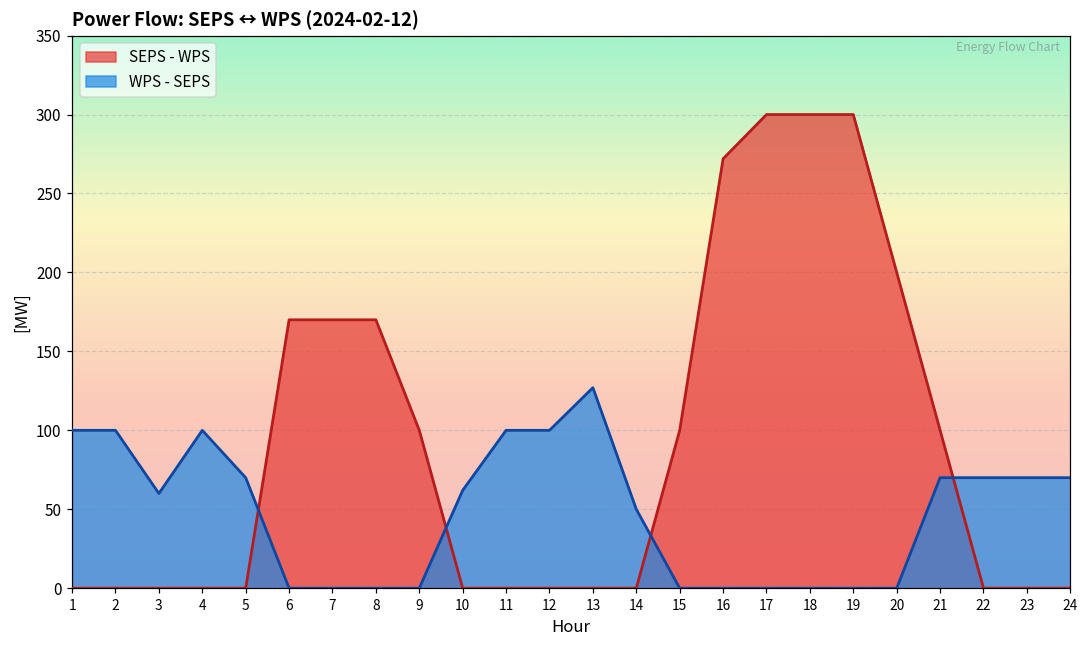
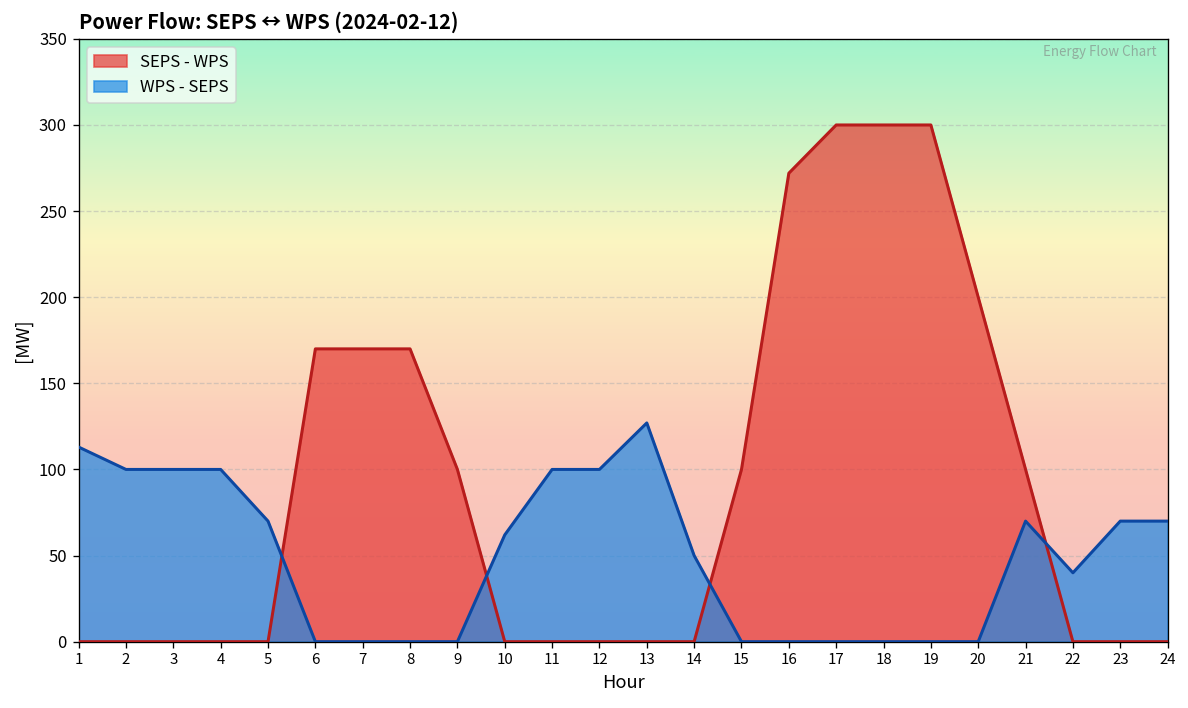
  {
    "SEPS - WPS": {
      "1": 0,
      "2": 0,
      "3": 0,
      "4": 0,
      "5": 0,
      "6": 170,
      "7": 170,
      "8": 170,
      "9": 100,
      "10": 0,
      "11": 0,
      "12": 0,
      "13": 0,
      "14": 0,
      "15": 100,
      "16": 272,
      "17": 300,
      "18": 300,
      "19": 300,
      "20": 200,
      "21": 100,
      "22": 0,
      "23": 0,
      "24": 0
    },
    "WPS - SEPS": {
-     "1": 100,
+     "1": 113,
      "2": 100,
-     "3": 60,
+     "3": 100,
      "4": 100,
      "5": 70,
      "6": 0,
      "7": 0,
      "8": 0,
      "9": 0,
      "10": 62,
      "11": 100,
      "12": 100,
      "13": 127,
      "14": 50,
      "15": 0,
      "16": 0,
      "17": 0,
      "18": 0,
      "19": 0,
      "20": 0,
      "21": 70,
-     "22": 70,
+     "22": 40,
      "23": 70,
      "24": 70
    }
  }
